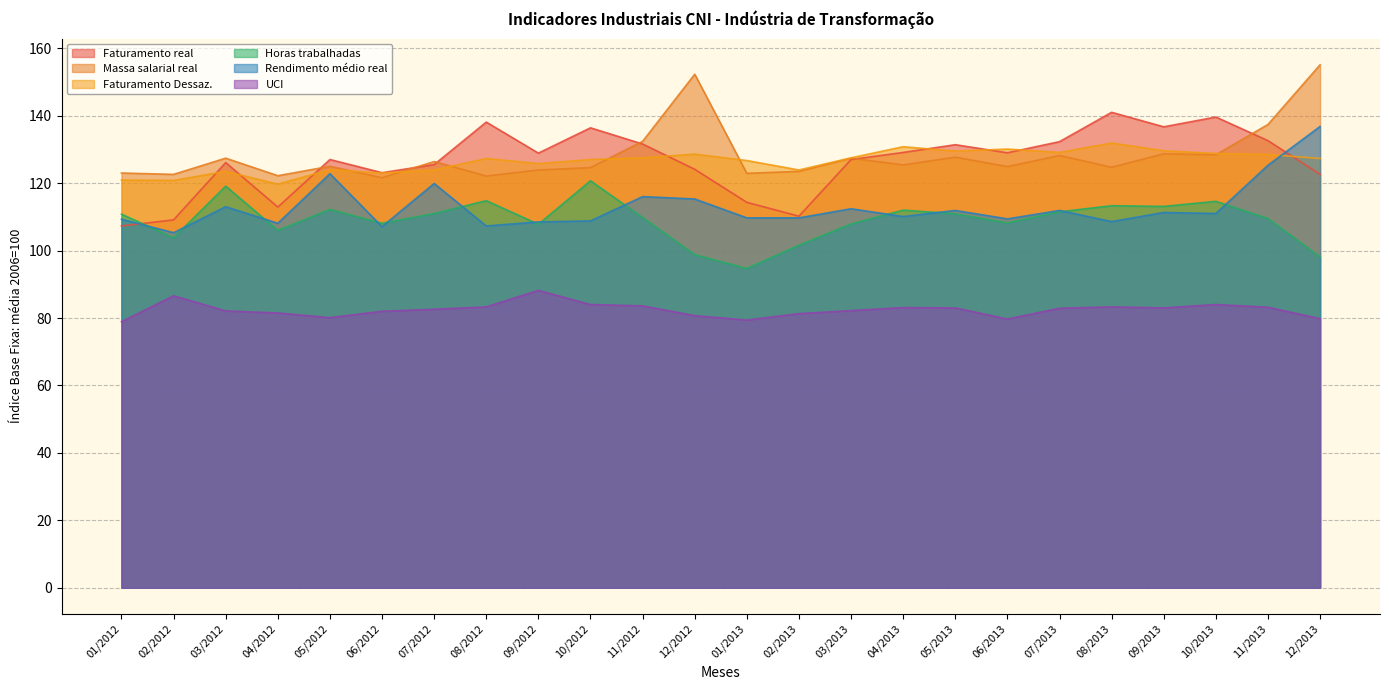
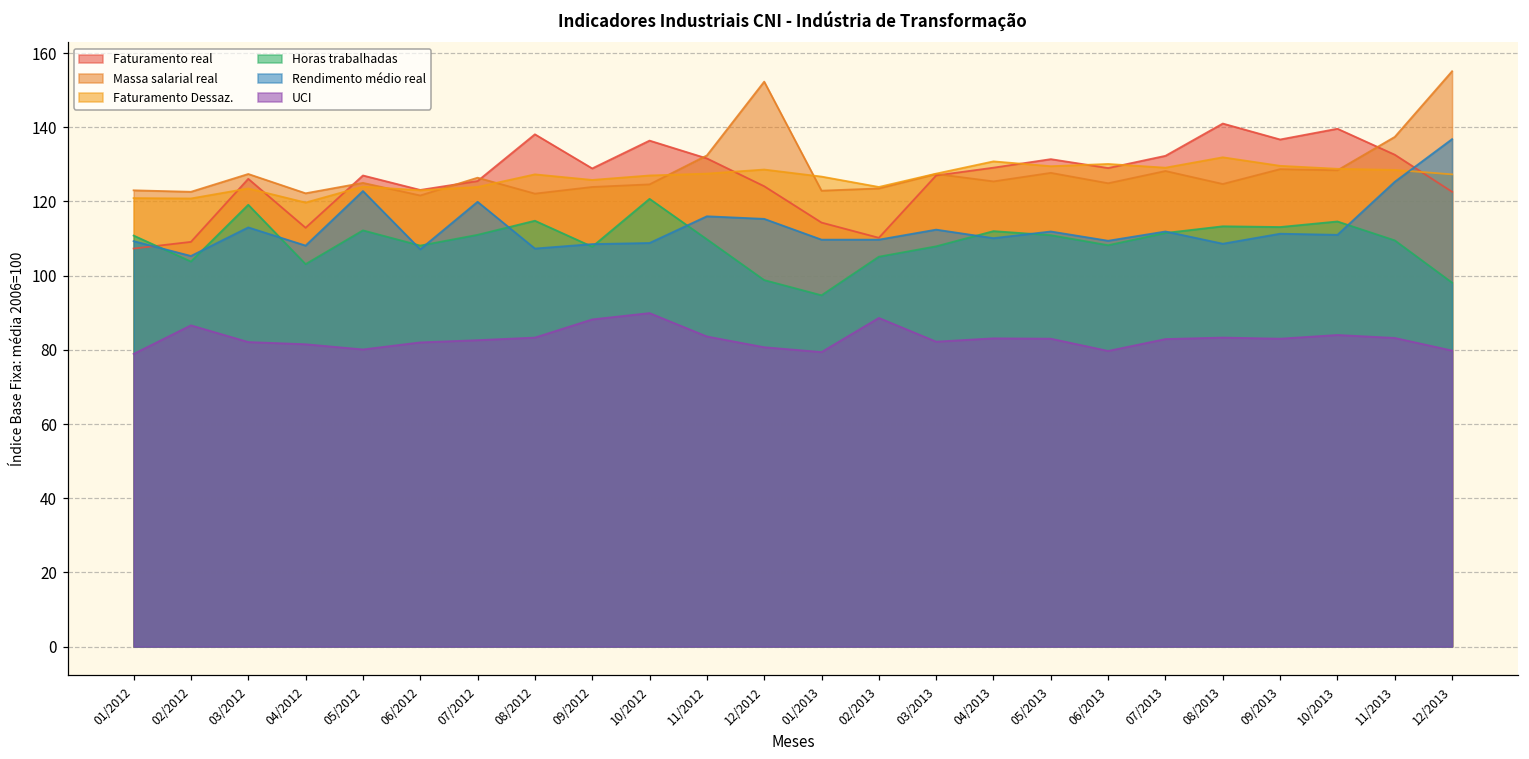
  {
    "Horas trabalhadas": {
      "01/2012": 111,
      "02/2012": 104,
      "03/2012": 119,
-     "04/2012": 106,
+     "04/2012": 103,
      "05/2012": 112,
      "06/2012": 108,
      "07/2012": 111,
      "08/2012": 115,
      "10/2012": 121,
      "11/2012": 110,
      "12/2012": 99,
      "01/2013": 95,
-     "02/2013": 102,
+     "02/2013": 105,
      "03/2013": 108,
      "04/2013": 112,
      "05/2013": 111,
      "06/2013": 108,
      "08/2013": 113,
      "09/2013": 113,
      "10/2013": 115,
      "11/2013": 110,
      "12/2013": 98
    },
    "Rendimento médio real": {
      "01/2012": 109,
      "02/2012": 105,
      "03/2012": 113,
      "04/2012": 108,
      "05/2012": 123,
      "06/2012": 107,
      "07/2012": 120,
      "08/2012": 107,
      "10/2012": 109,
      "11/2012": 116,
      "12/2012": 115,
      "01/2013": 110,
      "03/2013": 112,
      "04/2013": 110,
      "05/2013": 112,
      "06/2013": 109,
      "08/2013": 109,
      "09/2013": 111,
      "10/2013": 111,
      "11/2013": 125,
      "12/2013": 137
    },
    "UCI": {
      "01/2012": 79,
      "02/2012": 87,
      "03/2012": 82,
      "04/2012": 82,
      "05/2012": 80,
      "06/2012": 82,
      "07/2012": 83,
      "08/2012": 83,
      "09/2012": 88,
-     "10/2012": 84,
+     "10/2012": 90,
      "11/2012": 84,
      "12/2012": 81,
      "01/2013": 79,
-     "02/2013": 81,
+     "02/2013": 89,
      "03/2013": 82,
      "04/2013": 83,
      "05/2013": 83,
      "06/2013": 80,
      "07/2013": 83,
      "08/2013": 83,
      "09/2013": 83,
      "10/2013": 84,
      "11/2013": 83,
      "12/2013": 80
    }
  }
